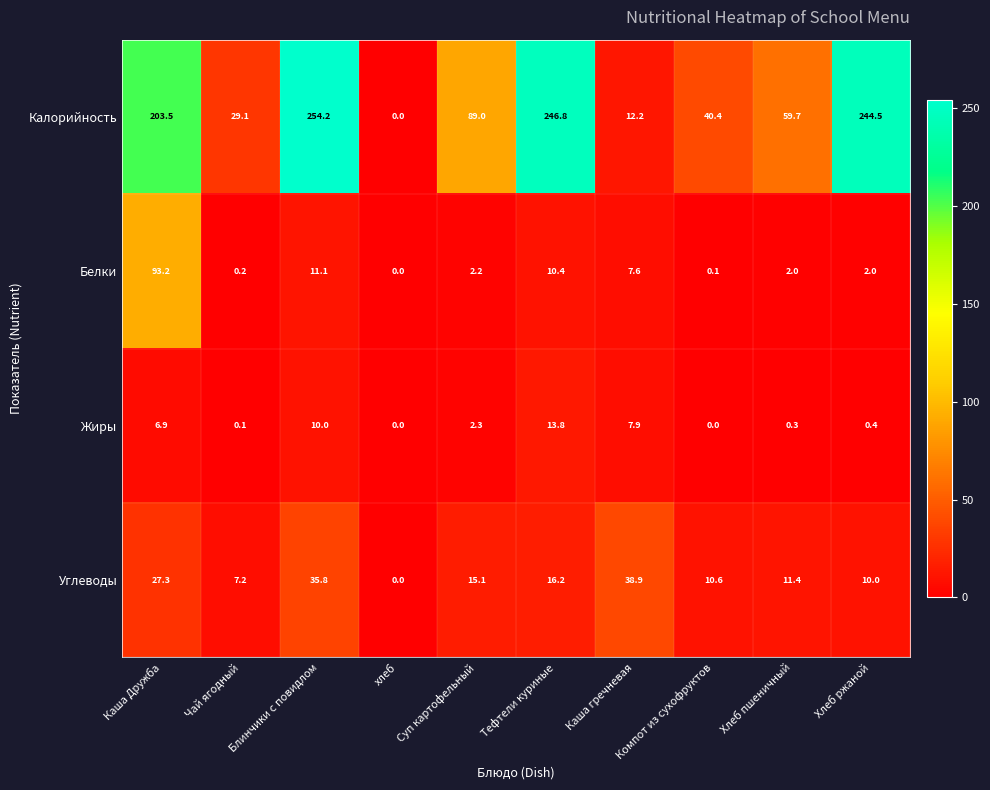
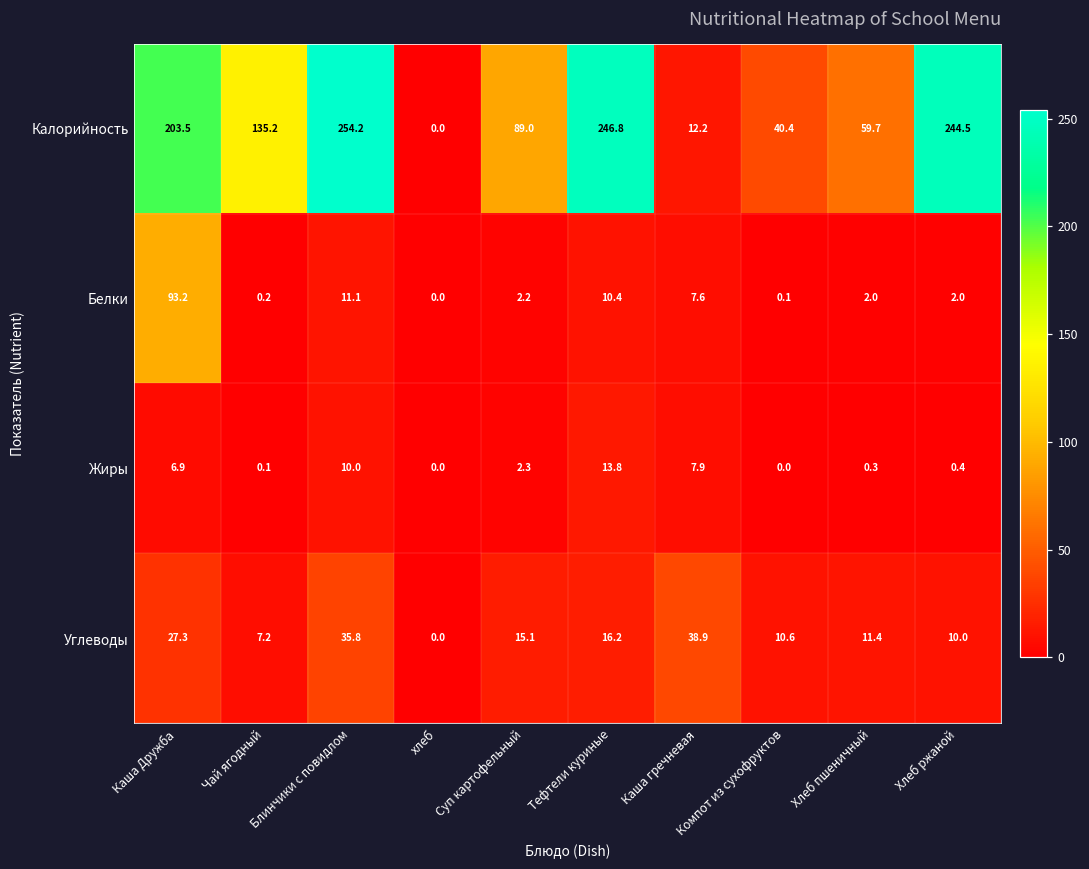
  {
    "Калорийность": {
      "Каша Дружба": 203.5,
-     "Чай ягодный": 29.1,
+     "Чай ягодный": 135.2,
      "Блинчики с повидлом": 254.2,
      "хлеб": 0.0,
      "Суп картофельный": 89.0,
      "Тефтели куриные": 246.8,
      "Каша гречневая": 12.2,
      "Компот из сухофруктов": 40.4,
      "Хлеб пшеничный": 59.7,
      "Хлеб ржаной": 244.5
    },
    "Белки": {
      "Каша Дружба": 93.2,
      "Чай ягодный": 0.2,
      "Блинчики с повидлом": 11.1,
      "хлеб": 0.0,
      "Суп картофельный": 2.2,
      "Тефтели куриные": 10.4,
      "Каша гречневая": 7.6,
      "Компот из сухофруктов": 0.1,
      "Хлеб пшеничный": 2.0,
      "Хлеб ржаной": 2.0
    },
    "Жиры": {
      "Каша Дружба": 6.9,
      "Чай ягодный": 0.1,
      "Блинчики с повидлом": 10.0,
      "хлеб": 0.0,
      "Суп картофельный": 2.3,
      "Тефтели куриные": 13.8,
      "Каша гречневая": 7.9,
      "Компот из сухофруктов": 0.0,
      "Хлеб пшеничный": 0.3,
      "Хлеб ржаной": 0.4
    },
    "Углеводы": {
      "Каша Дружба": 27.3,
      "Чай ягодный": 7.2,
      "Блинчики с повидлом": 35.8,
      "хлеб": 0.0,
      "Суп картофельный": 15.1,
      "Тефтели куриные": 16.2,
      "Каша гречневая": 38.9,
      "Компот из сухофруктов": 10.6,
      "Хлеб пшеничный": 11.4,
      "Хлеб ржаной": 10.0
    }
  }
